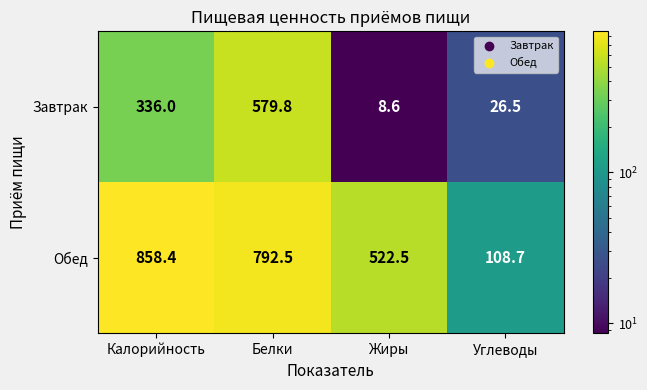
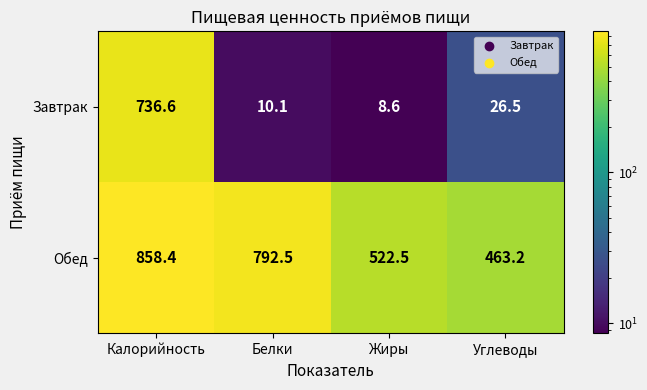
  {
    "Завтрак": {
-     "Калорийность": 336.0,
-     "Белки": 579.8,
+     "Калорийность": 736.6,
+     "Белки": 10.1,
      "Жиры": 8.6,
      "Углеводы": 26.5
    },
    "Обед": {
      "Калорийность": 858.4,
      "Белки": 792.5,
      "Жиры": 522.5,
-     "Углеводы": 108.7
+     "Углеводы": 463.2
    }
  }
